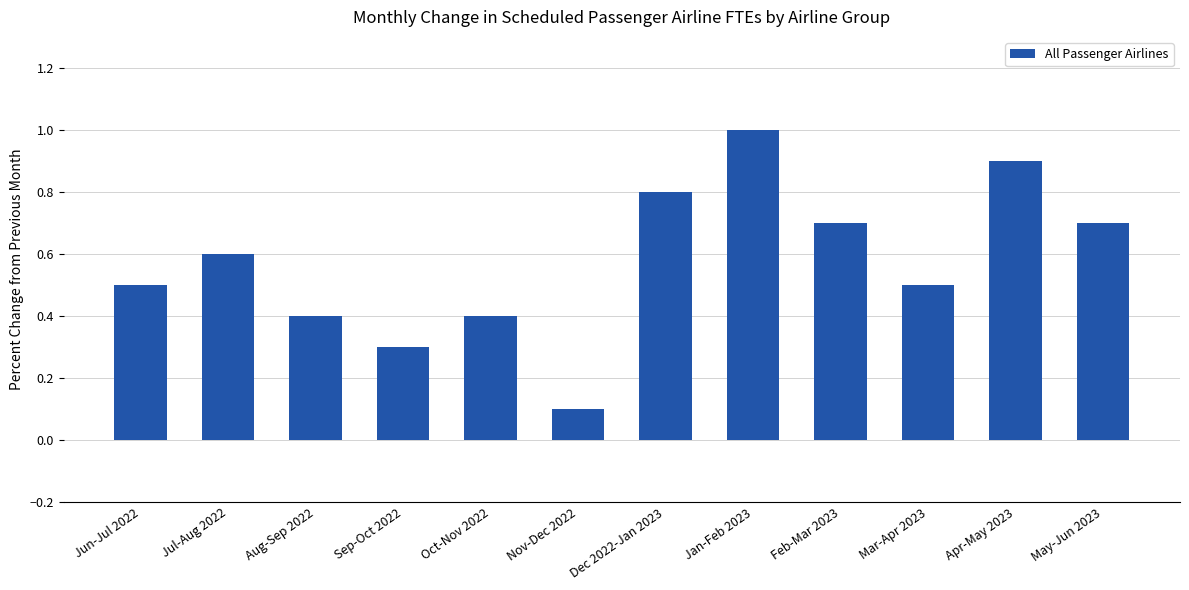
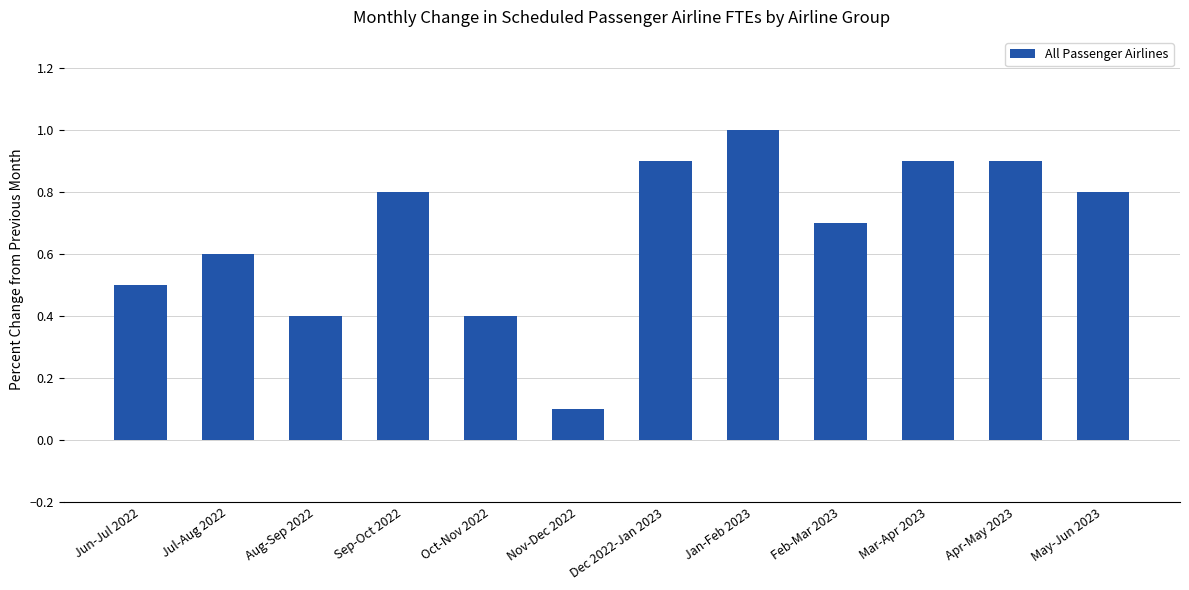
  {
    "Jun-Jul 2022": 0.5,
    "Jul-Aug 2022": 0.6,
    "Aug-Sep 2022": 0.4,
-   "Sep-Oct 2022": 0.3,
+   "Sep-Oct 2022": 0.8,
    "Oct-Nov 2022": 0.4,
    "Nov-Dec 2022": 0.1,
-   "Dec 2022-Jan 2023": 0.8,
+   "Dec 2022-Jan 2023": 0.9,
    "Jan-Feb 2023": 1.0,
    "Feb-Mar 2023": 0.7,
-   "Mar-Apr 2023": 0.5,
+   "Mar-Apr 2023": 0.9,
    "Apr-May 2023": 0.9,
-   "May-Jun 2023": 0.7
+   "May-Jun 2023": 0.8
  }
